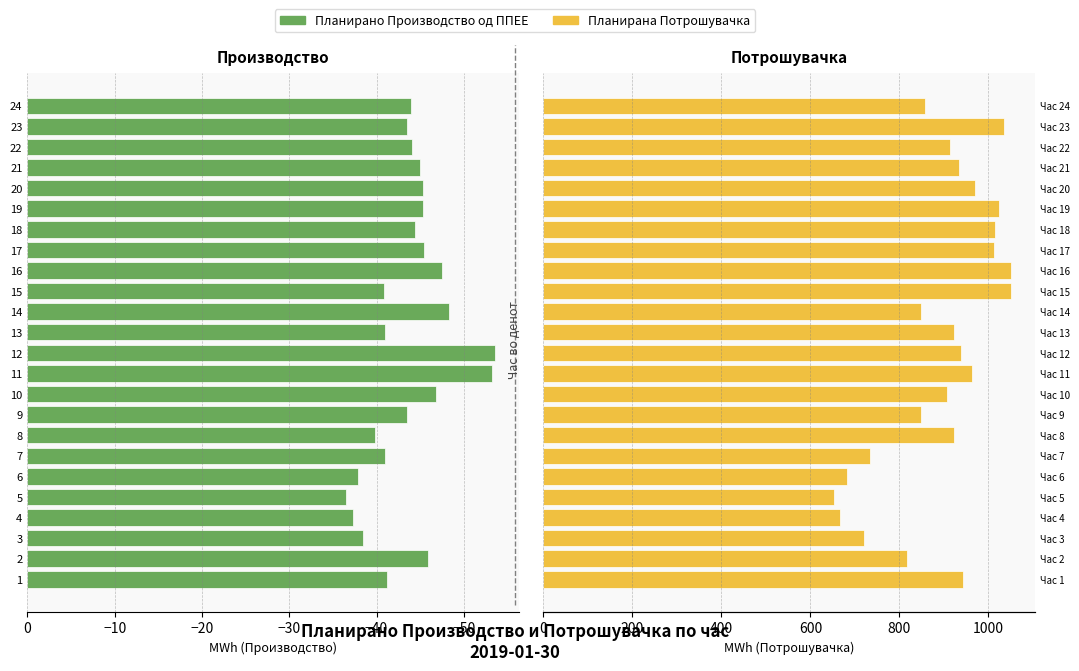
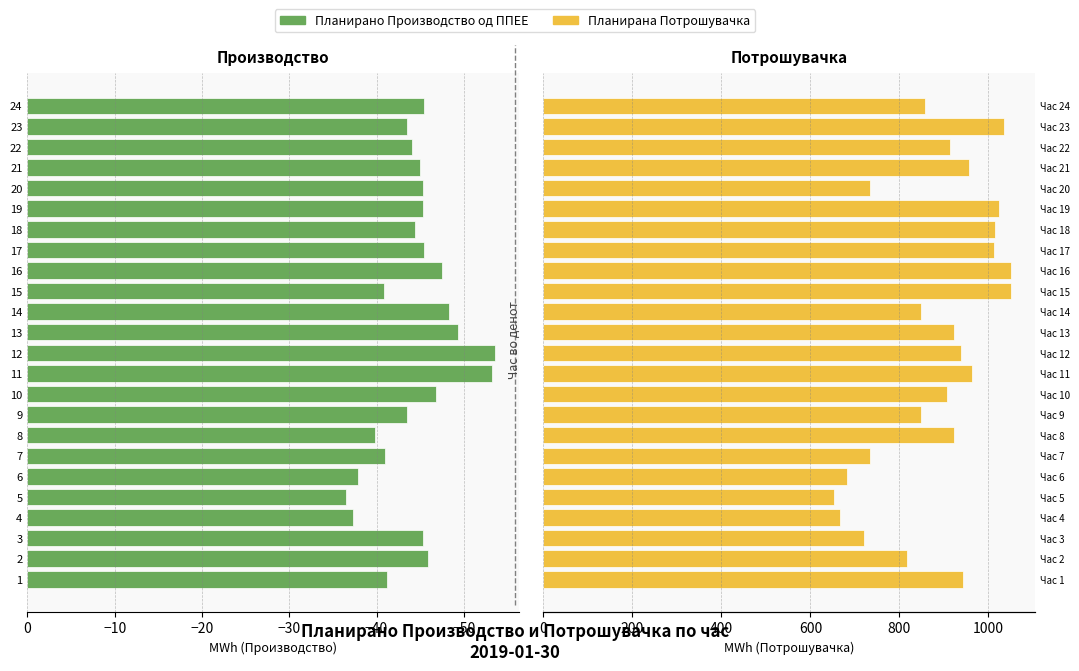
  {
    "Производство": {
-     "24": -44,
+     "24": -45,
      "23": -44,
      "22": -44,
      "21": -45,
      "20": -45,
      "19": -45,
      "18": -44,
      "17": -45,
      "16": -47,
      "15": -41,
      "14": -48,
-     "13": -41,
+     "13": -49,
      "12": -54,
      "11": -53,
      "10": -47,
      "9": -44,
      "8": -40,
      "7": -41,
      "6": -38,
      "5": -36,
      "4": -37,
-     "3": -38,
+     "3": -45,
      "2": -46,
      "1": -41
    },
    "Потрошувачка": {
      "Час 24": 860,
      "Час 23": 1030,
      "Час 22": 910,
-     "Час 21": 930,
-     "Час 20": 970,
+     "Час 21": 960,
+     "Час 20": 730,
      "Час 19": 1020,
      "Час 18": 1010,
      "Час 17": 1010,
      "Час 16": 1050,
      "Час 15": 1050,
      "Час 14": 850,
      "Час 13": 920,
      "Час 12": 940,
      "Час 11": 960,
      "Час 10": 910,
      "Час 9": 850,
      "Час 8": 920,
      "Час 7": 730,
      "Час 6": 680,
      "Час 5": 650,
      "Час 4": 670,
      "Час 3": 720,
      "Час 2": 820,
      "Час 1": 940
    }
  }
